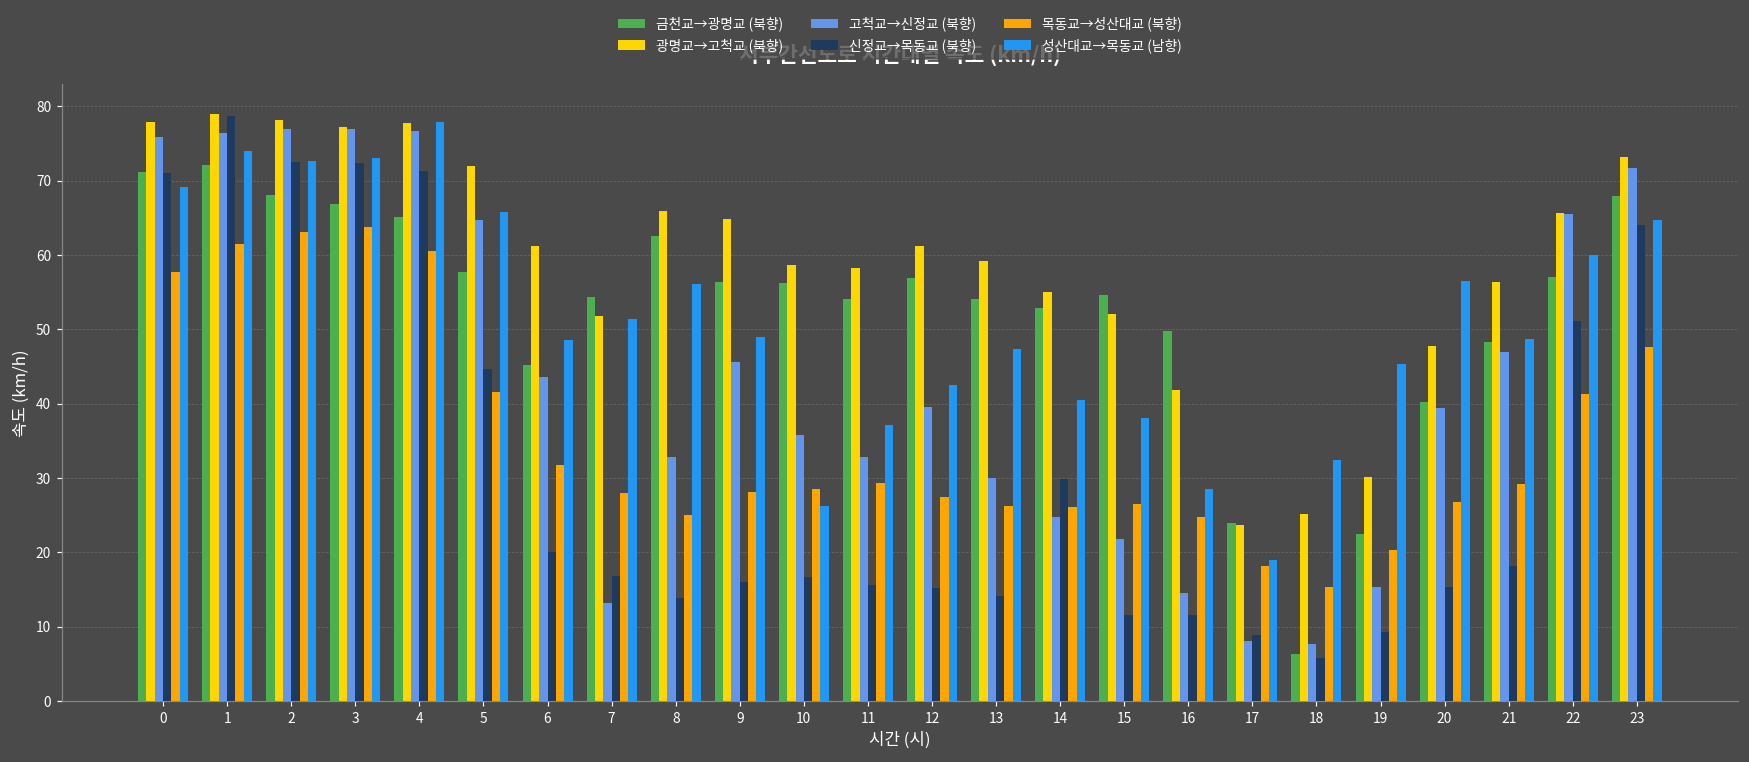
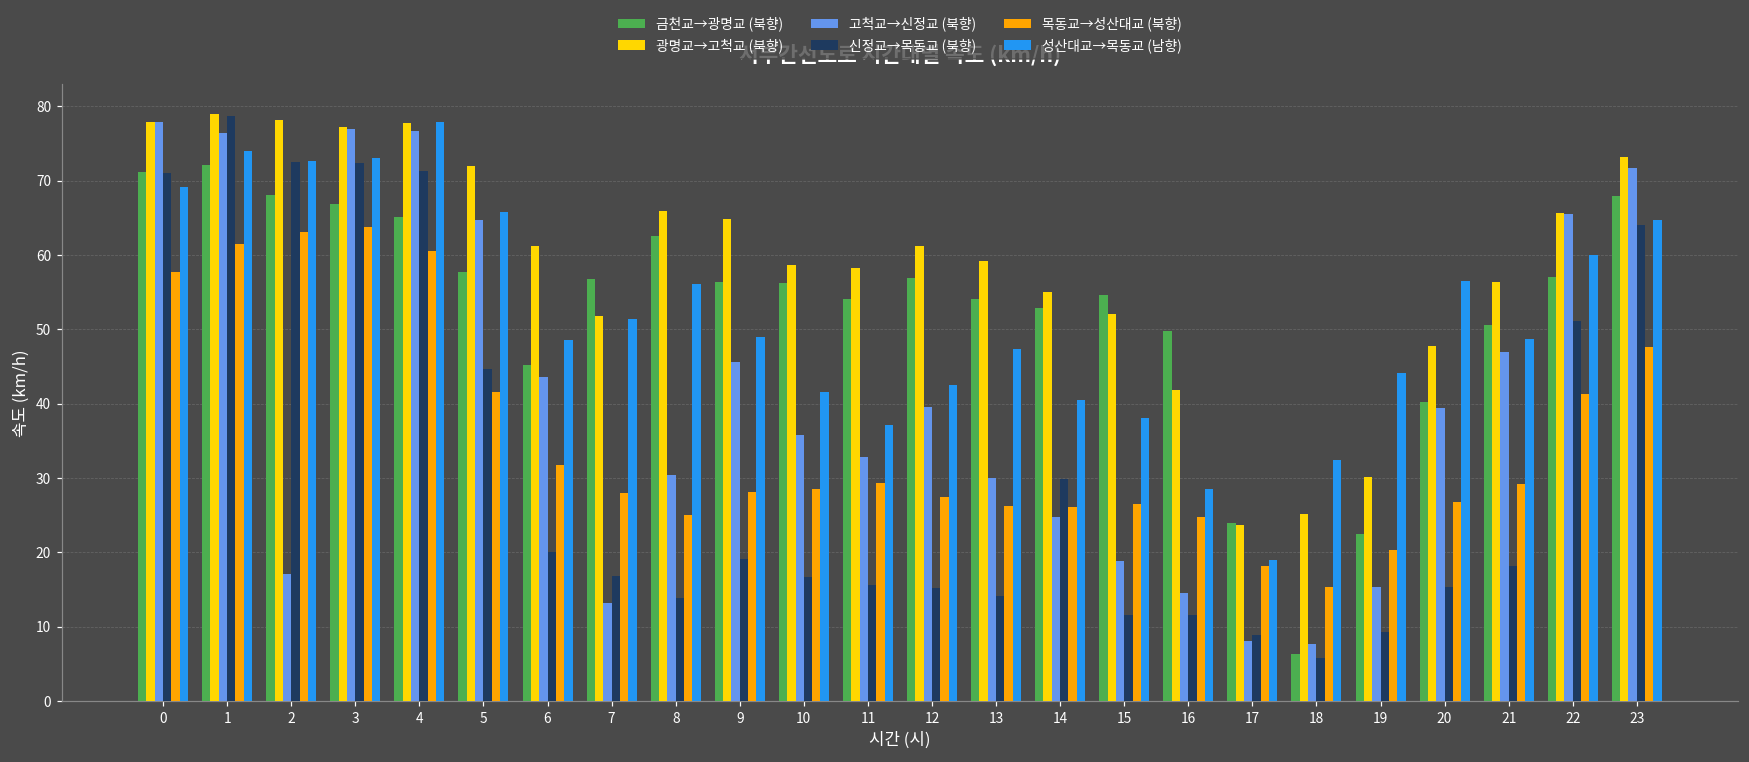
  {
    "금천교→광명교 (북향)": {
      "0": 71,
      "1": 72,
      "2": 68,
      "3": 67,
      "4": 65,
      "5": 58,
      "6": 45,
-     "7": 54,
+     "7": 57,
      "8": 63,
      "9": 56,
      "10": 56,
      "11": 54,
      "12": 57,
      "13": 54,
      "14": 53,
      "15": 55,
      "16": 50,
      "17": 24,
      "18": 6,
      "19": 22,
      "20": 40,
-     "21": 48,
+     "21": 51,
      "22": 57,
      "23": 68
    },
    "고척교→신정교 (북향)": {
-     "0": 76,
+     "0": 78,
      "1": 76,
-     "2": 77,
+     "2": 17,
      "3": 77,
      "4": 77,
      "5": 65,
      "6": 44,
      "7": 13,
-     "8": 33,
+     "8": 30,
      "9": 46,
      "10": 36,
      "11": 33,
      "12": 40,
      "13": 30,
      "14": 25,
-     "15": 22,
+     "15": 19,
      "16": 15,
      "17": 8,
      "18": 8,
      "19": 15,
      "20": 39,
      "21": 47,
      "22": 66,
      "23": 72
    },
    "신정교→목동교 (북향)": {
      "0": 71,
      "1": 79,
      "2": 73,
      "3": 72,
      "4": 71,
      "5": 45,
      "6": 20,
      "7": 17,
      "8": 14,
-     "9": 16,
+     "9": 19,
      "10": 17,
      "11": 16,
      "12": 15,
      "13": 14,
      "14": 30,
      "15": 12,
      "16": 12,
      "17": 9,
      "18": 6,
      "19": 9,
      "20": 15,
      "21": 18,
      "22": 51,
      "23": 64
    },
    "성산대교→목동교 (남향)": {
      "0": 69,
      "1": 74,
      "2": 73,
      "3": 73,
      "4": 78,
      "5": 66,
      "6": 49,
      "7": 51,
      "8": 56,
      "9": 49,
-     "10": 26,
+     "10": 42,
      "11": 37,
      "12": 42,
      "13": 47,
      "14": 40,
      "15": 38,
      "16": 28,
      "17": 19,
      "18": 33,
-     "19": 45,
+     "19": 44,
      "20": 56,
      "21": 49,
      "22": 60,
      "23": 65
    }
  }
